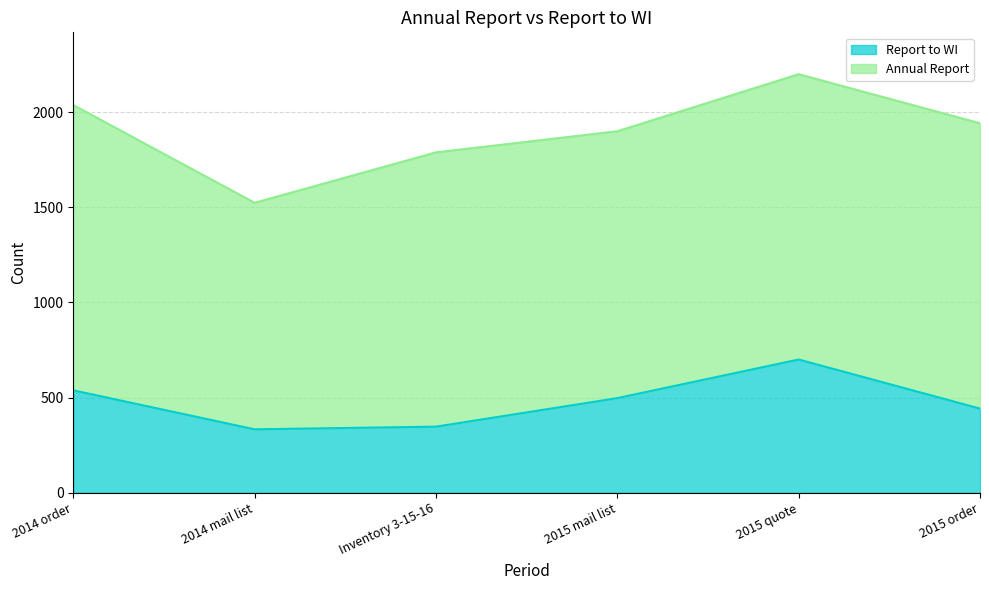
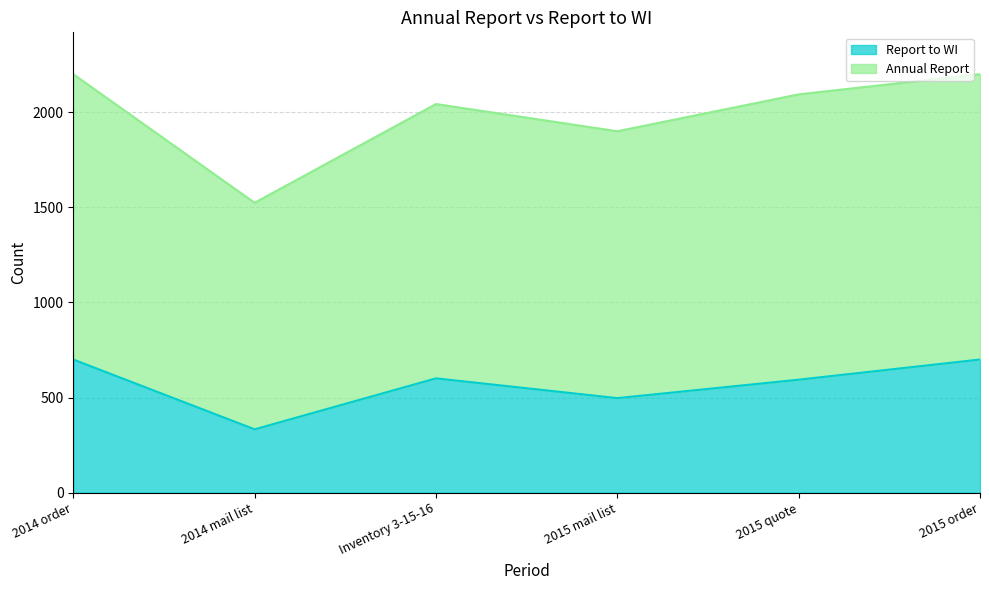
  {
    "Report to WI": {
-     "2014 order": 540,
+     "2014 order": 700,
      "2014 mail list": 330,
-     "Inventory 3-15-16": 350,
+     "Inventory 3-15-16": 600,
      "2015 mail list": 500,
-     "2015 quote": 700,
-     "2015 order": 440
+     "2015 quote": 590,
+     "2015 order": 700
    },
    "Annual Report": {
      "2014 order": 1500,
      "2014 mail list": 1190,
      "Inventory 3-15-16": 1440,
      "2015 mail list": 1400,
      "2015 quote": 1500,
      "2015 order": 1500
    }
  }
